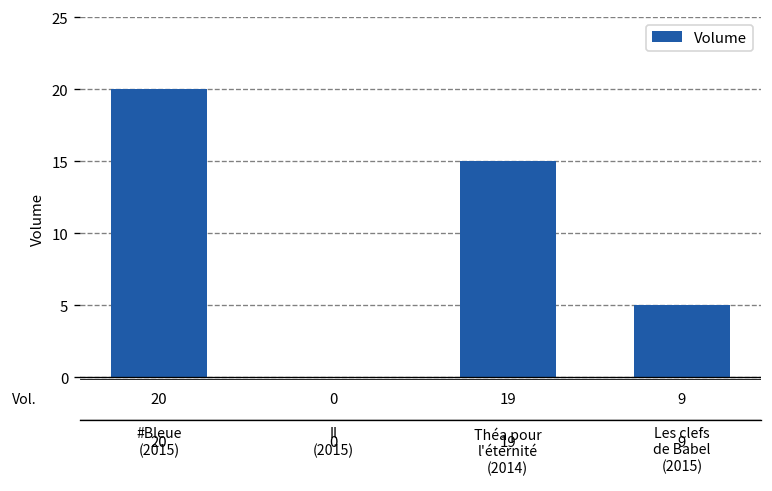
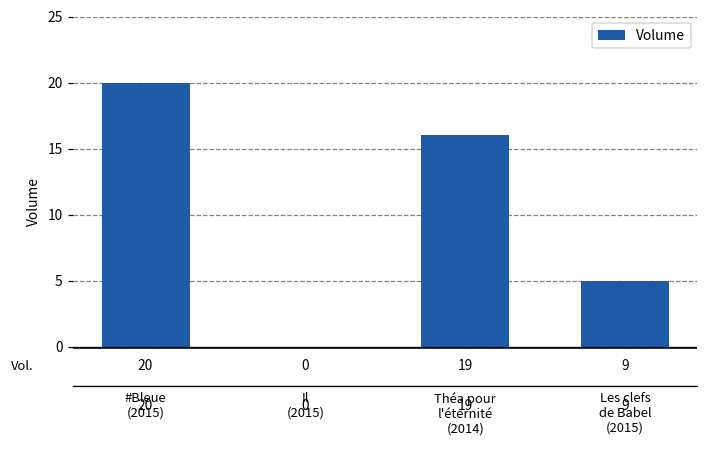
  {
    "#Bleue (2015)": 20,
-   "Théa pour l'éternité (2014)": 15,
+   "Théa pour l'éternité (2014)": 16,
    "Les clefs de Babel (2015)": 5
  }
